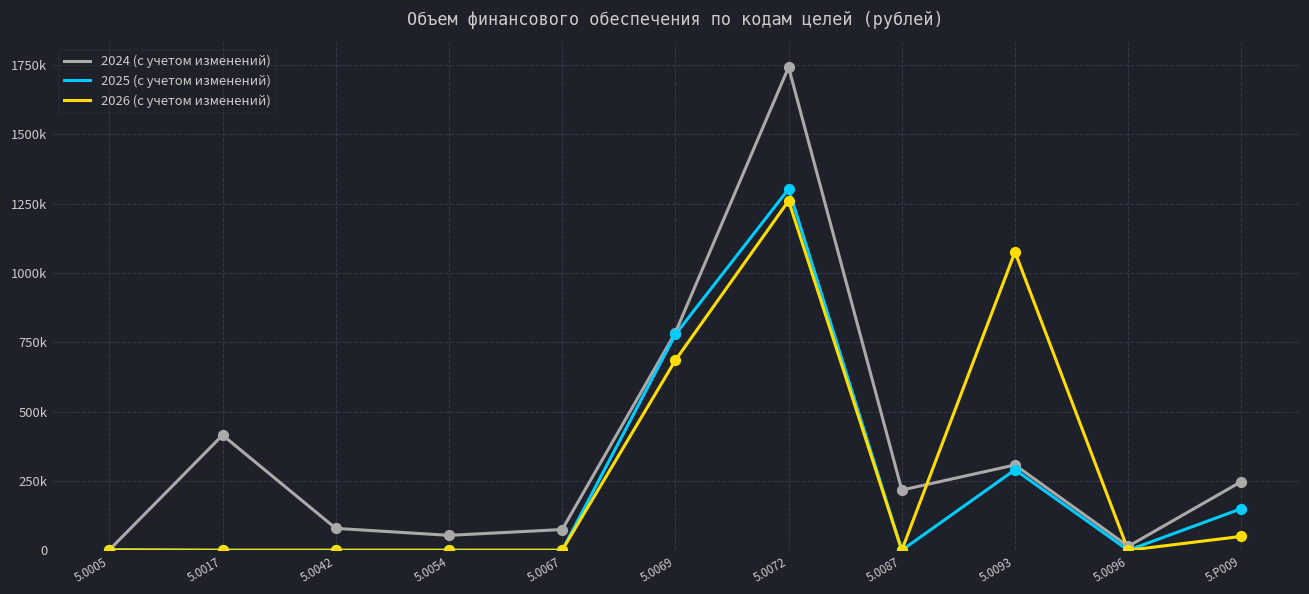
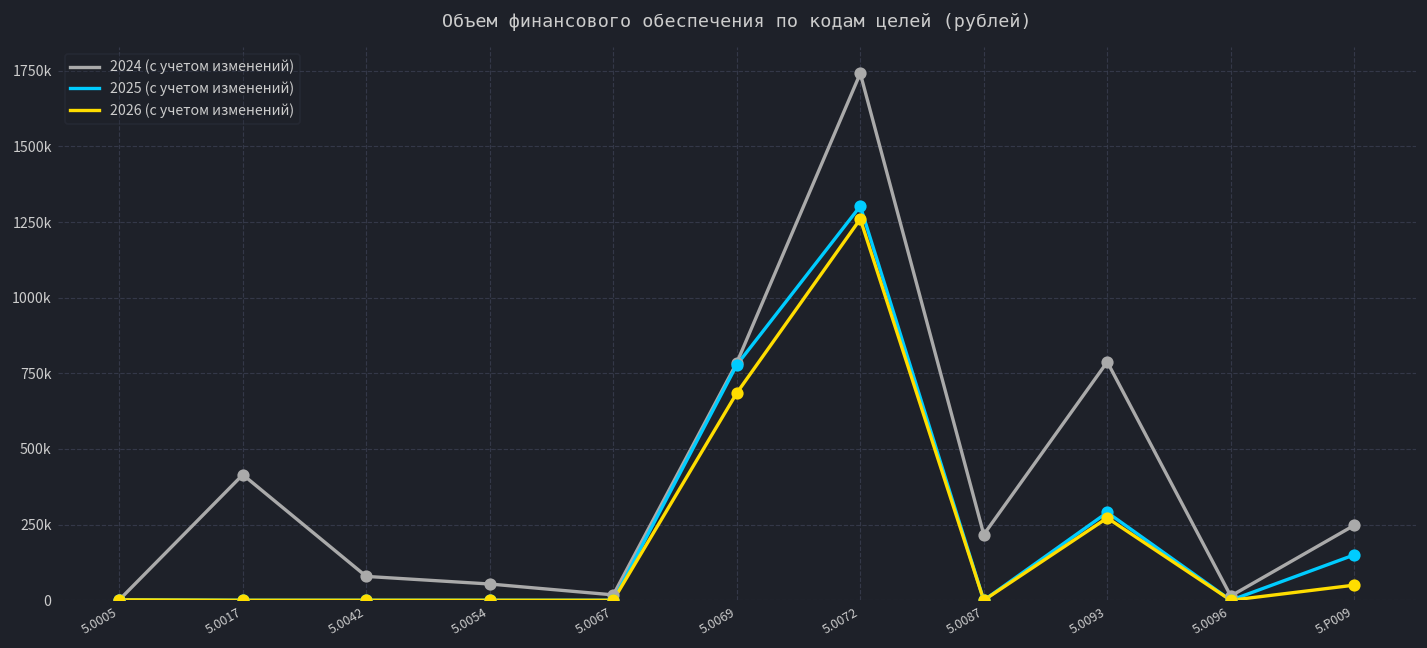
  {
    "2024 (с учетом изменений)": {
      "5.0017": 410000,
      "5.0042": 80000,
      "5.0054": 50000,
-     "5.0067": 70000,
+     "5.0067": 20000,
      "5.0072": 1740000,
      "5.0087": 220000,
-     "5.0093": 310000,
+     "5.0093": 790000,
      "5.0096": 10000,
      "5.P009": 250000
    },
    "2025 (с учетом изменений)": {
      "5.0072": 1300000,
      "5.0093": 290000,
      "5.P009": 150000
    },
    "2026 (с учетом изменений)": {
      "5.0069": 680000,
      "5.0072": 1260000,
-     "5.0093": 1080000,
+     "5.0093": 270000,
      "5.P009": 50000
    }
  }
